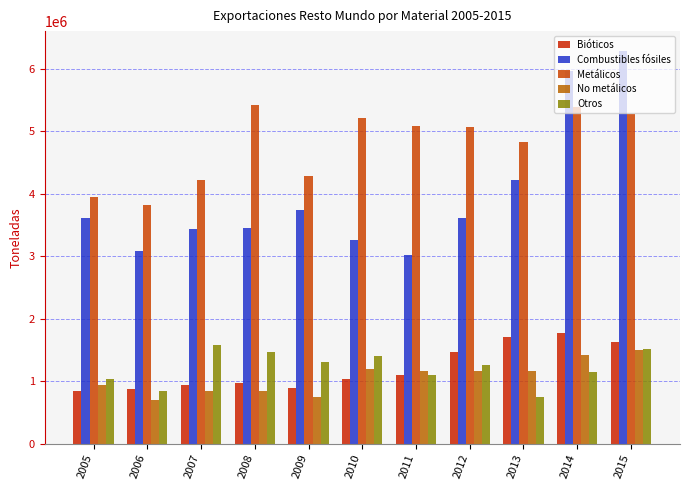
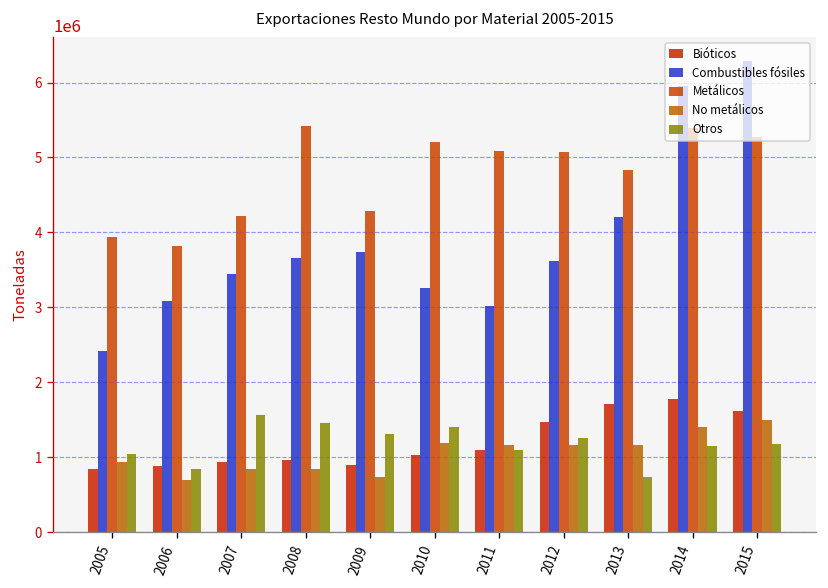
  {
    "Combustibles fósiles": {
-     "2005": 3600000,
+     "2005": 2400000,
      "2006": 3100000,
      "2007": 3400000,
-     "2008": 3500000,
+     "2008": 3700000,
      "2009": 3700000,
      "2010": 3300000,
      "2011": 3000000,
      "2012": 3600000,
      "2013": 4200000
    },
    "Otros": {
      "2005": 1000000,
      "2006": 800000,
      "2007": 1600000,
      "2008": 1500000,
      "2009": 1300000,
      "2010": 1400000,
      "2011": 1100000,
      "2012": 1300000,
      "2013": 700000,
      "2014": 1200000,
-     "2015": 1500000
+     "2015": 1200000
    }
  }
